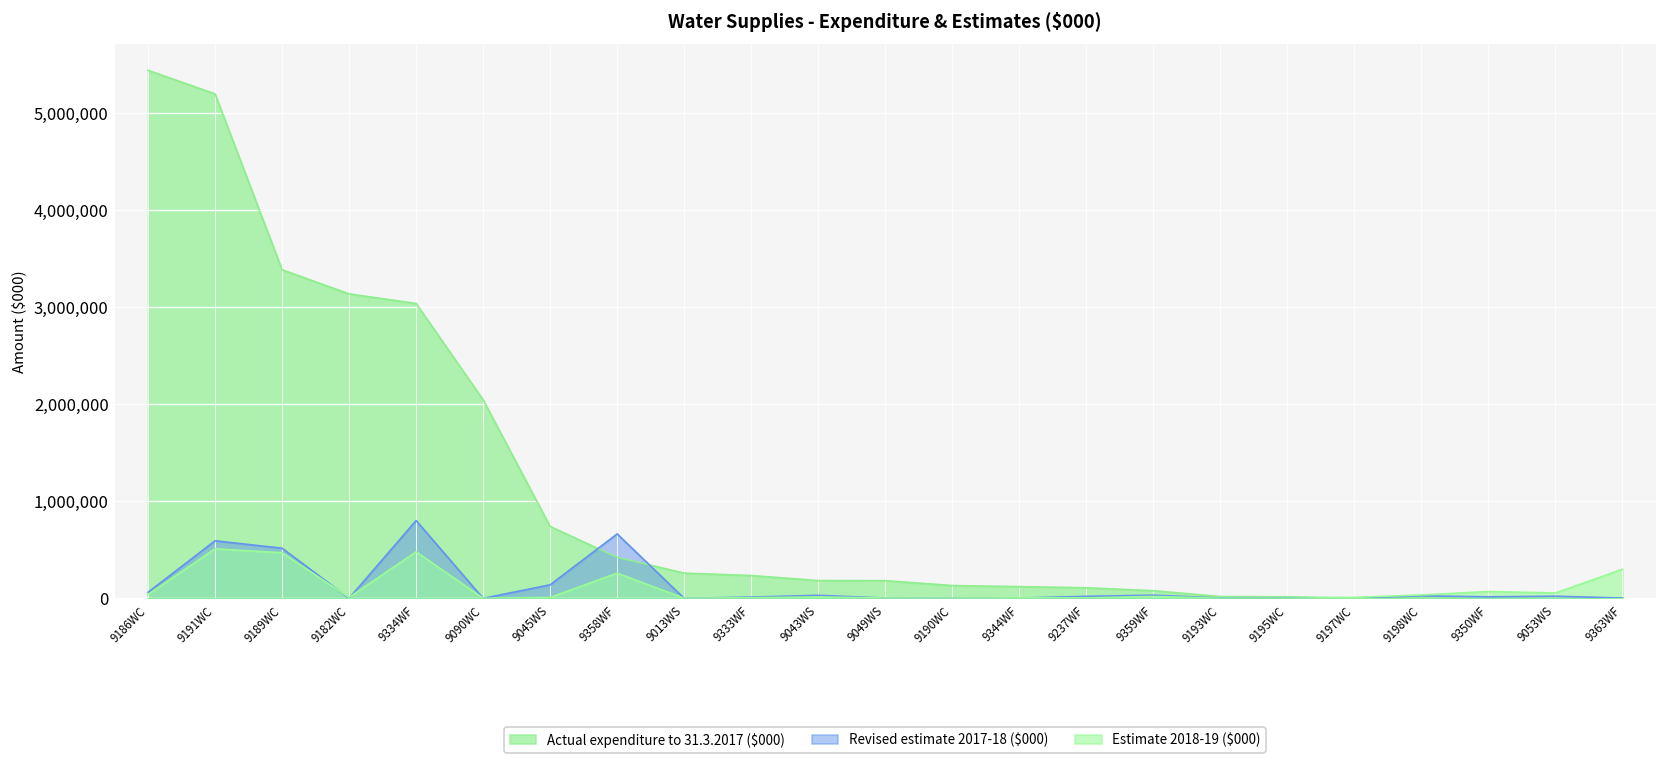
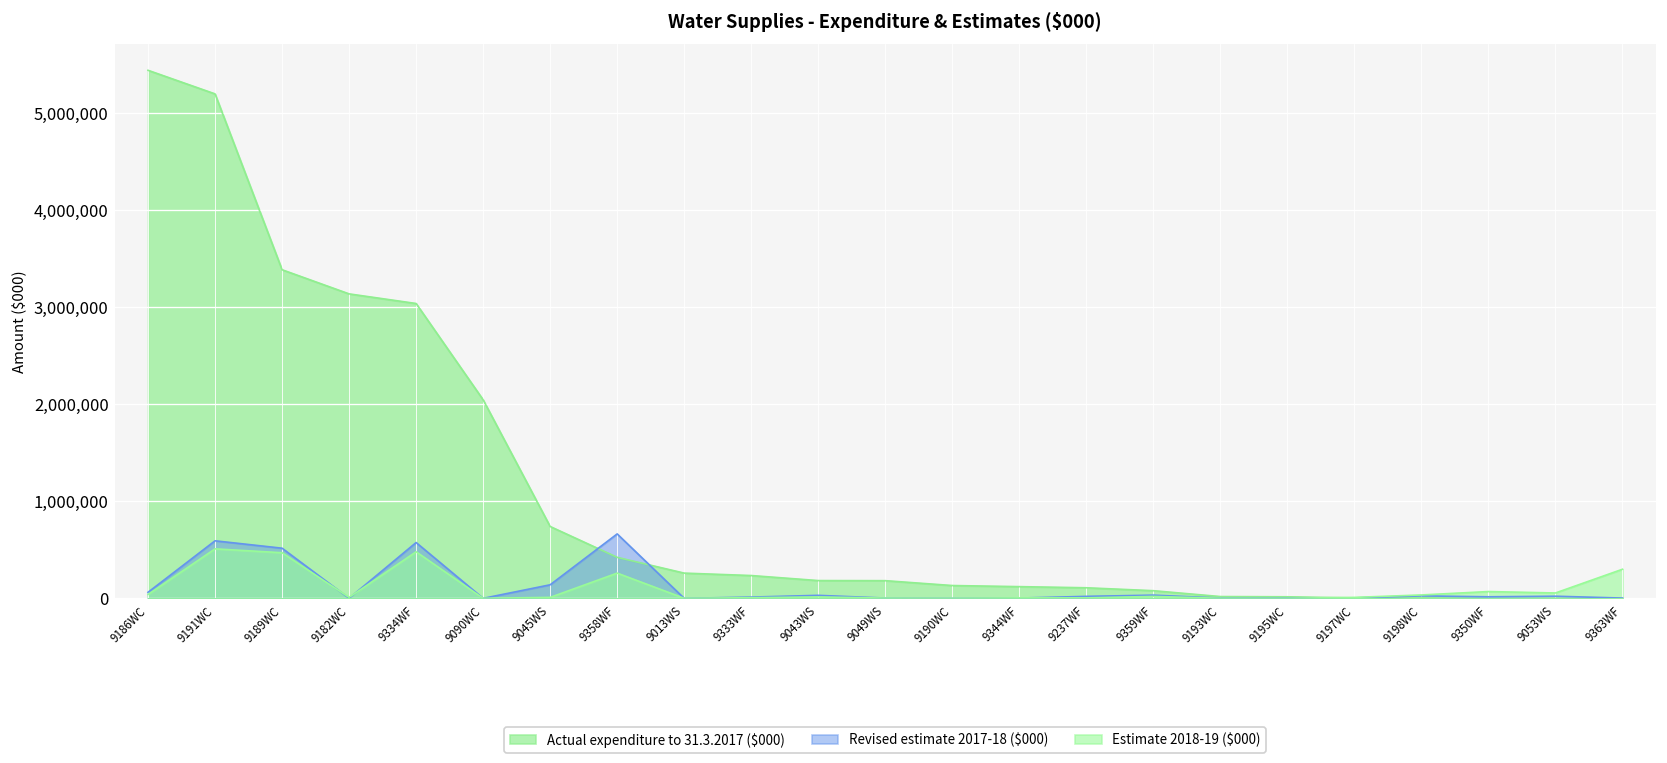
  {
    "Revised estimate 2017-18 ($000)": {
      "9191WC": "600,000",
      "9189WC": "500,000",
-     "9334WF": "800,000",
+     "9334WF": "600,000",
      "9045WS": "100,000",
      "9358WF": "700,000"
    }
  }
